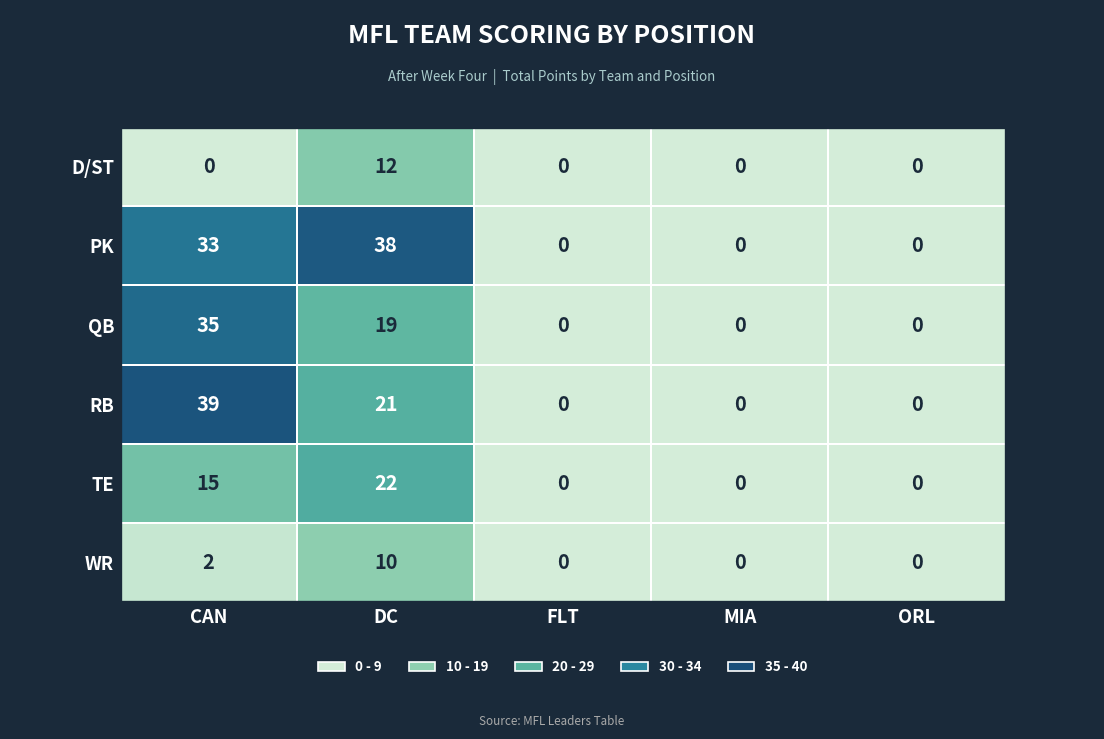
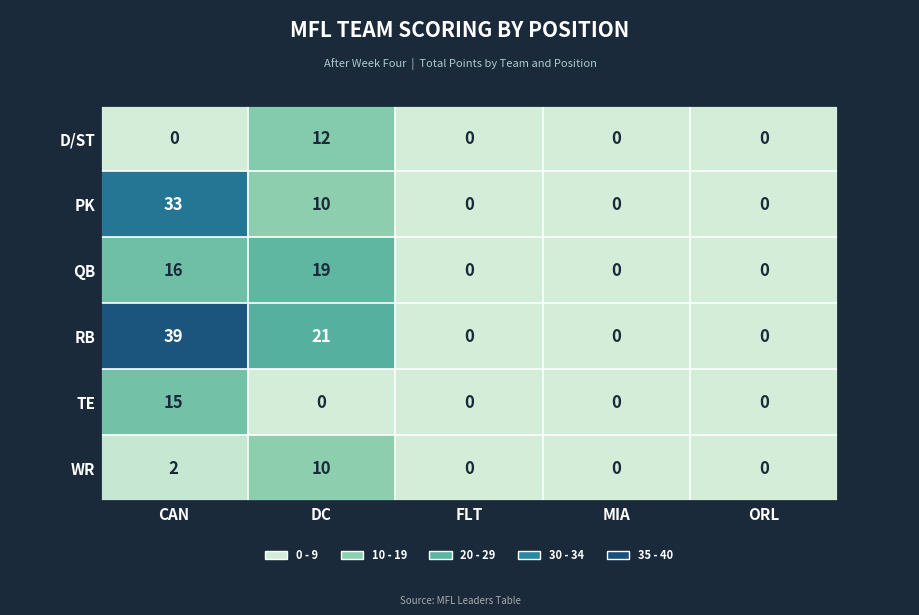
  {
    "D/ST": {
      "CAN": 0,
      "DC": 12,
      "FLT": 0,
      "MIA": 0,
      "ORL": 0
    },
    "PK": {
      "CAN": 33,
-     "DC": 38,
+     "DC": 10,
      "FLT": 0,
      "MIA": 0,
      "ORL": 0
    },
    "QB": {
-     "CAN": 35,
+     "CAN": 16,
      "DC": 19,
      "FLT": 0,
      "MIA": 0,
      "ORL": 0
    },
    "RB": {
      "CAN": 39,
      "DC": 21,
      "FLT": 0,
      "MIA": 0,
      "ORL": 0
    },
    "TE": {
      "CAN": 15,
-     "DC": 22,
+     "DC": 0,
      "FLT": 0,
      "MIA": 0,
      "ORL": 0
    },
    "WR": {
      "CAN": 2,
      "DC": 10,
      "FLT": 0,
      "MIA": 0,
      "ORL": 0
    }
  }
